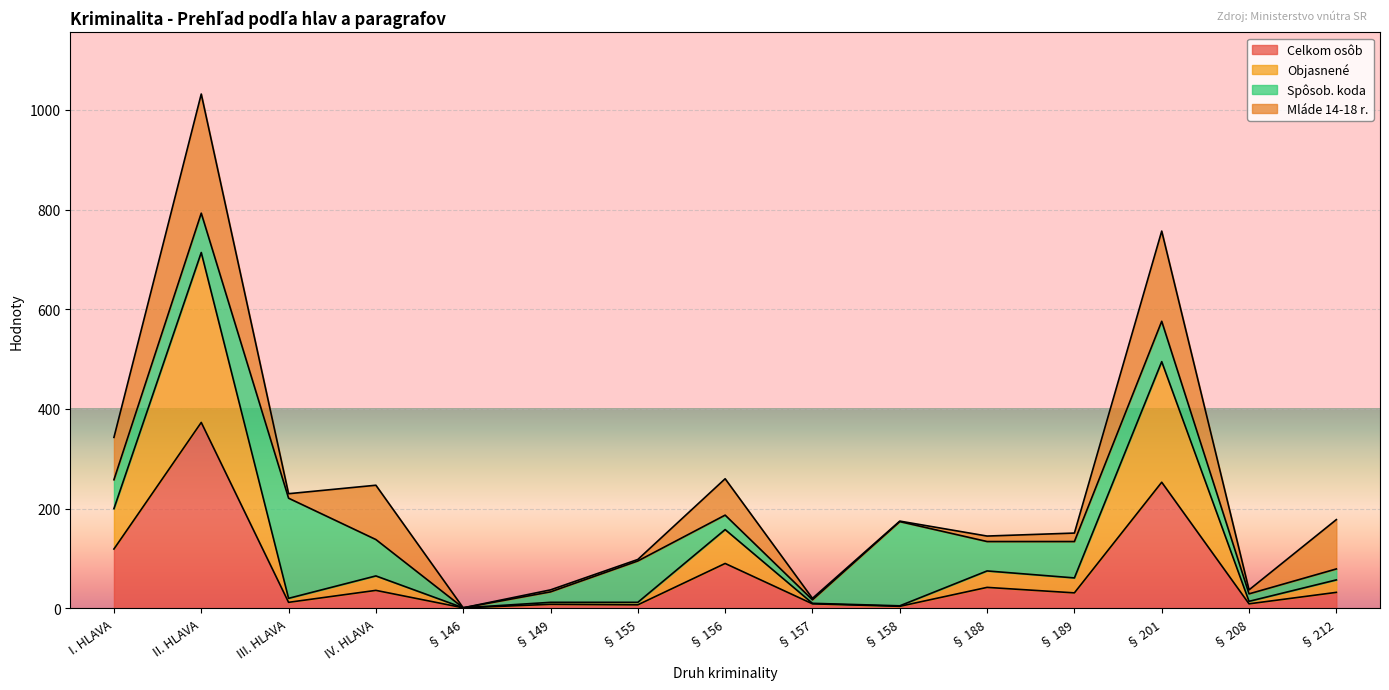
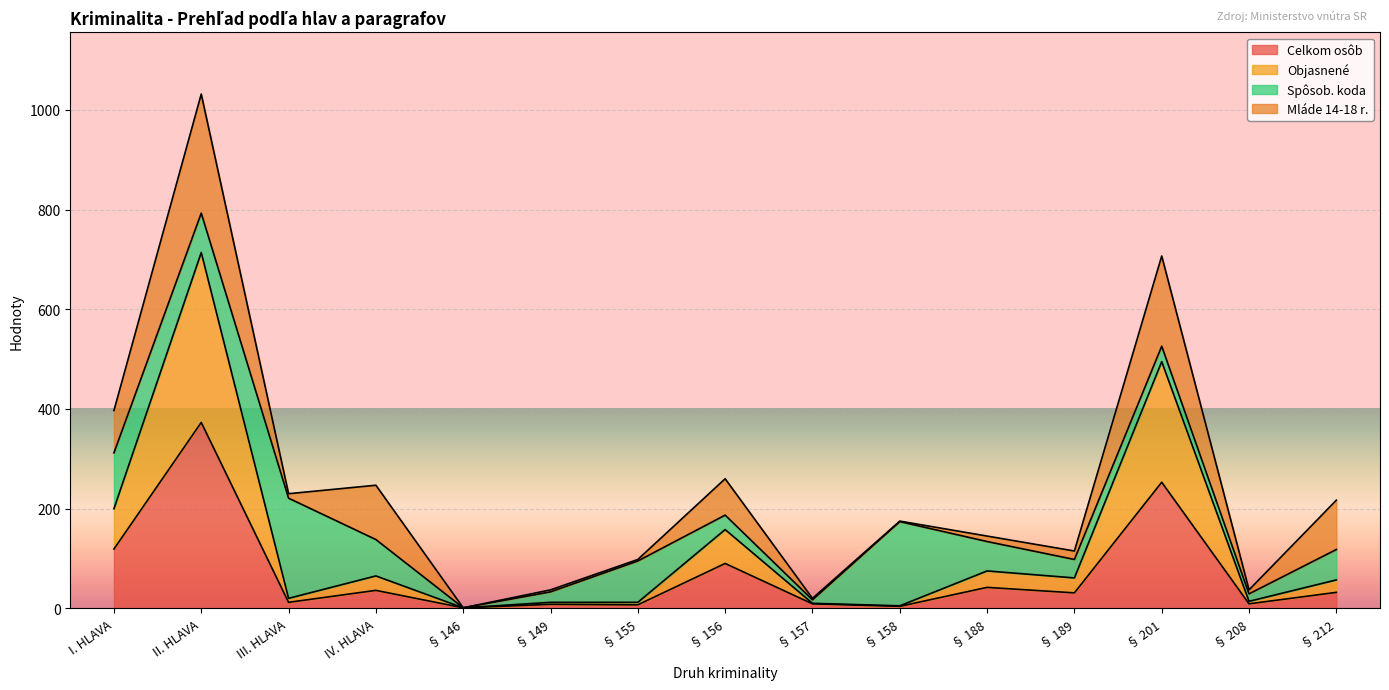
  {
    "Spôsob. koda": {
-     "I. HLAVA": 60,
+     "I. HLAVA": 110,
      "II. HLAVA": 80,
      "III. HLAVA": 200,
      "IV. HLAVA": 70,
      "§ 156": 30,
      "§ 188": 60,
-     "§ 189": 70,
-     "§ 201": 80,
+     "§ 189": 40,
+     "§ 201": 30,
      "§ 208": 20,
-     "§ 212": 20
+     "§ 212": 60
    }
  }
